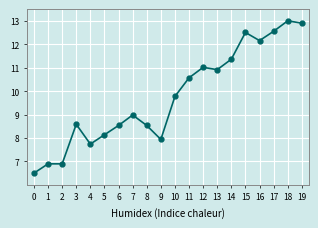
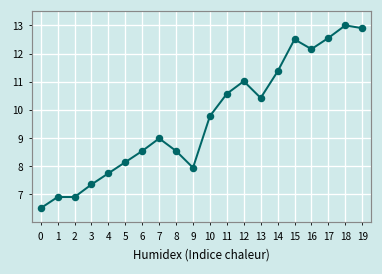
  {
    "0": 6.5,
    "1": 6.9,
    "2": 6.9,
-   "3": 8.6,
+   "3": 7.3,
    "4": 7.7,
    "5": 8.1,
    "6": 8.5,
    "7": 9.0,
    "8": 8.5,
    "9": 7.9,
    "10": 9.8,
    "11": 10.6,
    "12": 11.0,
-   "13": 10.9,
+   "13": 10.4,
    "14": 11.4,
    "15": 12.5,
    "16": 12.2,
    "17": 12.6,
    "18": 13.0,
    "19": 12.9
  }
